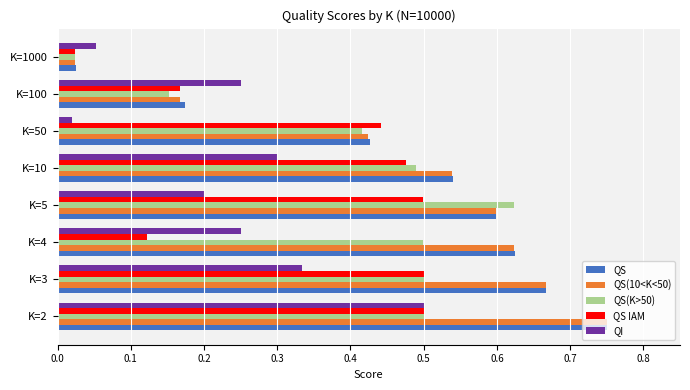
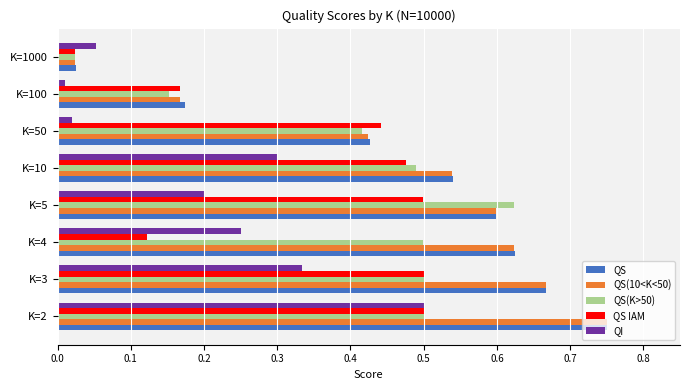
  {
    "QS": {
      "K=1000": 0.02,
      "K=100": 0.17,
      "K=50": 0.43,
      "K=10": 0.54,
      "K=5": 0.60,
      "K=4": 0.62,
      "K=3": 0.67
    },
    "QS(10<K<50)": {
      "K=1000": 0.02,
      "K=100": 0.17,
      "K=50": 0.42,
      "K=10": 0.54,
      "K=5": 0.60,
      "K=4": 0.62,
      "K=3": 0.67
    },
    "QS(K>50)": {
      "K=1000": 0.02,
      "K=100": 0.15,
      "K=50": 0.42,
      "K=10": 0.49,
      "K=5": 0.62,
      "K=4": 0.50,
      "K=3": 0.50,
      "K=2": 0.50
    },
    "QS IAM": {
      "K=1000": 0.02,
      "K=100": 0.17,
      "K=50": 0.44,
      "K=10": 0.48,
      "K=5": 0.50,
      "K=4": 0.12,
      "K=3": 0.50,
      "K=2": 0.50
    },
    "QI": {
      "K=1000": 0.05,
-     "K=100": 0.25,
+     "K=100": 0.01,
      "K=50": 0.02,
      "K=10": 0.30,
      "K=5": 0.20,
      "K=4": 0.25,
      "K=3": 0.33,
      "K=2": 0.50
    }
  }
